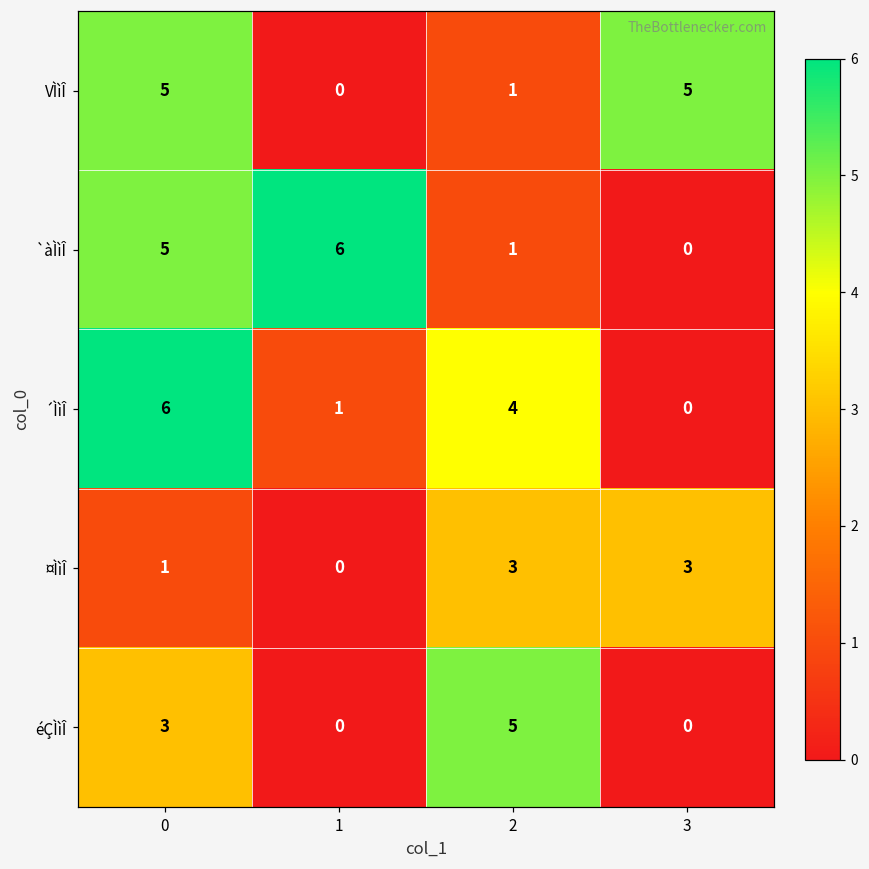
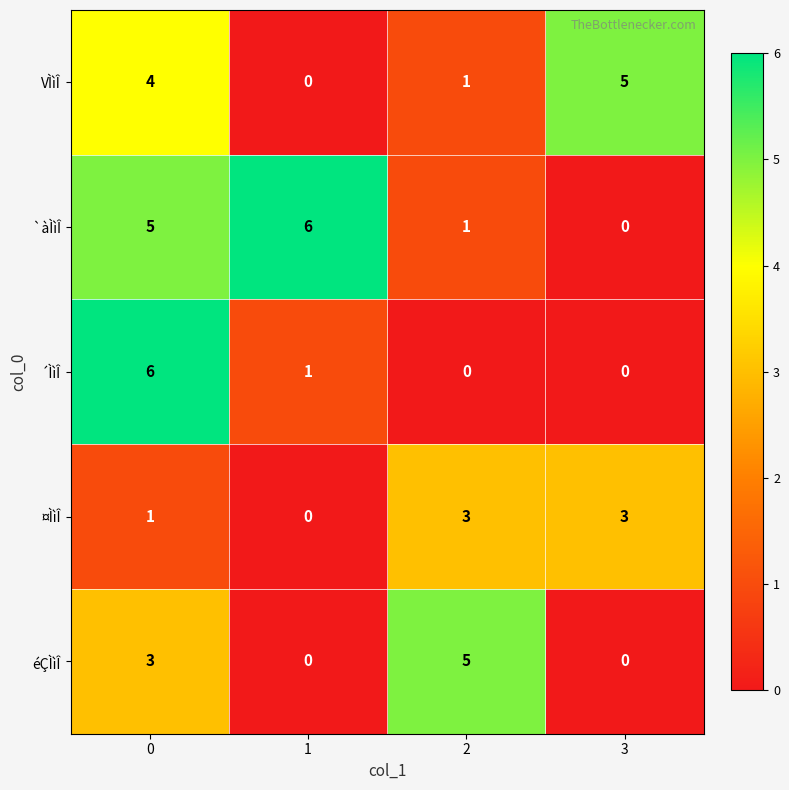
  {
    "VÌìÎ": {
-     "0": 5,
+     "0": 4,
      "1": 0,
      "2": 1,
      "3": 5
    },
    "`àÌìÎ": {
      "0": 5,
      "1": 6,
      "2": 1,
      "3": 0
    },
    "´ÌìÎ": {
      "0": 6,
      "1": 1,
-     "2": 4,
+     "2": 0,
      "3": 0
    },
    "¤ÌìÎ": {
      "0": 1,
      "1": 0,
      "2": 3,
      "3": 3
    },
    "éÇÌìÎ": {
      "0": 3,
      "1": 0,
      "2": 5,
      "3": 0
    }
  }
